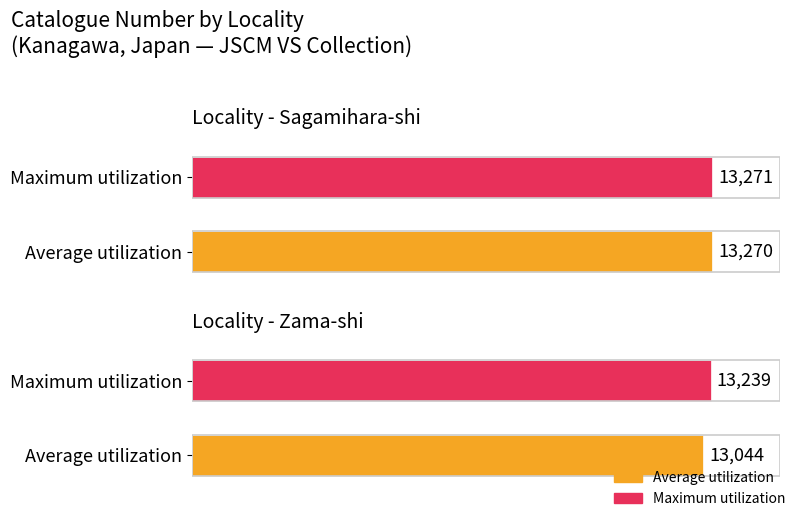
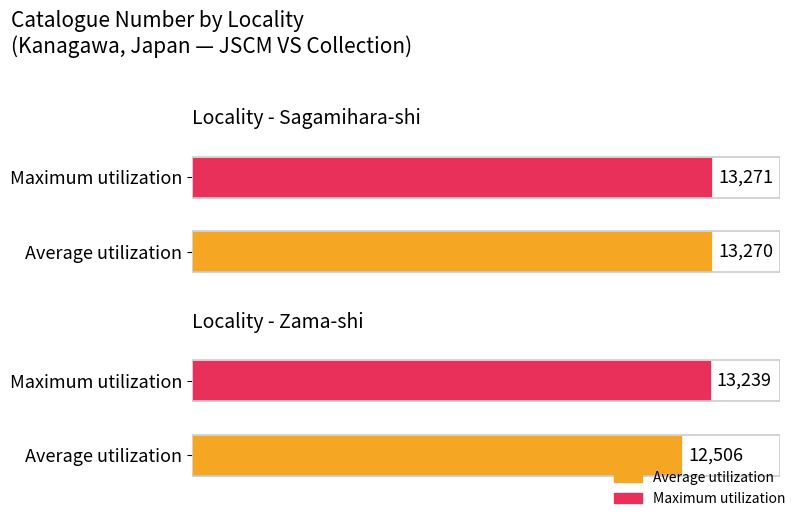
  {
    "Locality - Sagamihara-shi": {
      "Maximum utilization": "13,271",
      "Average utilization": "13,270"
    },
    "Locality - Zama-shi": {
      "Maximum utilization": "13,239",
-     "Average utilization": "13,044"
+     "Average utilization": "12,506"
    }
  }
